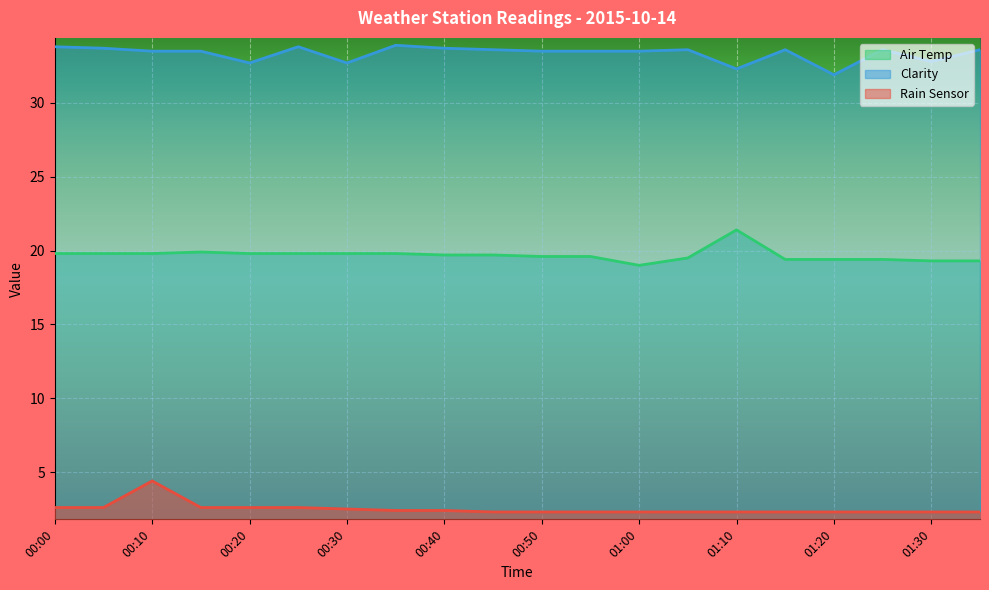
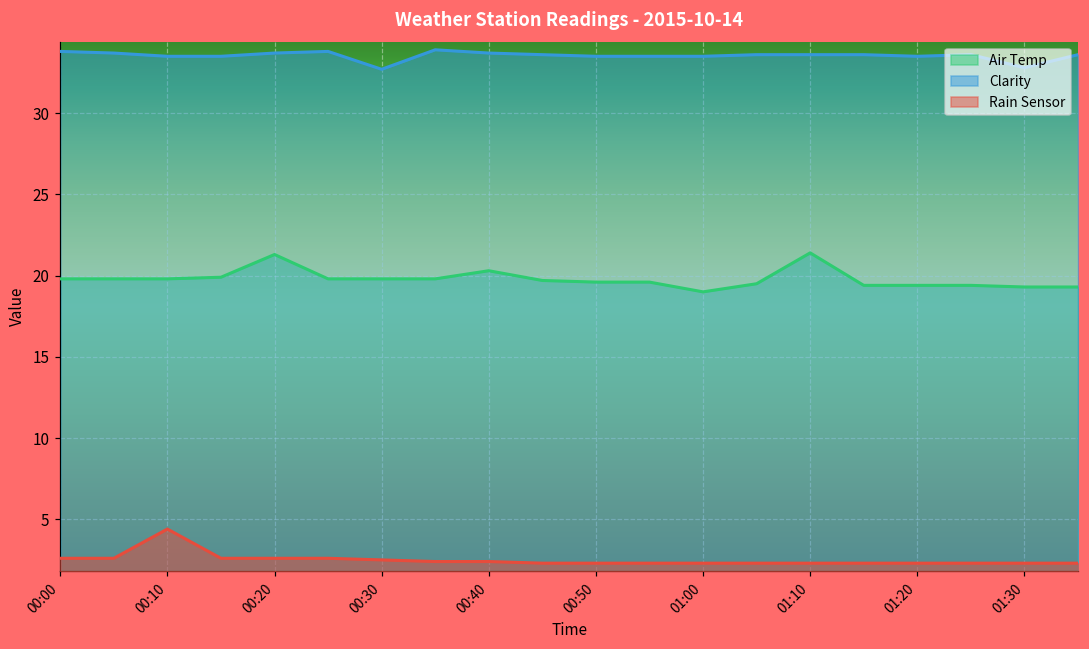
  {
    "Air Temp": {
      "00:00": 19.8,
      "00:10": 19.8,
-     "00:20": 19.8,
+     "00:20": 21.3,
      "00:30": 19.8,
-     "00:40": 19.7,
+     "00:40": 20.3,
      "00:50": 19.6,
      "01:00": 19.0,
      "01:10": 21.4,
      "01:20": 19.4,
      "01:30": 19.3
    },
    "Clarity": {
      "00:00": 33.8,
      "00:10": 33.5,
-     "00:20": 32.7,
+     "00:20": 33.7,
      "00:30": 32.7,
      "00:40": 33.7,
      "00:50": 33.5,
      "01:00": 33.5,
-     "01:10": 32.3,
-     "01:20": 31.9
+     "01:10": 33.6,
+     "01:20": 33.5
    },
    "Rain Sensor": {
      "00:00": 2.6,
      "00:10": 4.4,
      "00:20": 2.6,
      "00:30": 2.5,
      "00:40": 2.4,
      "00:50": 2.3,
      "01:00": 2.3,
      "01:10": 2.3,
      "01:20": 2.3,
      "01:30": 2.3
    }
  }
